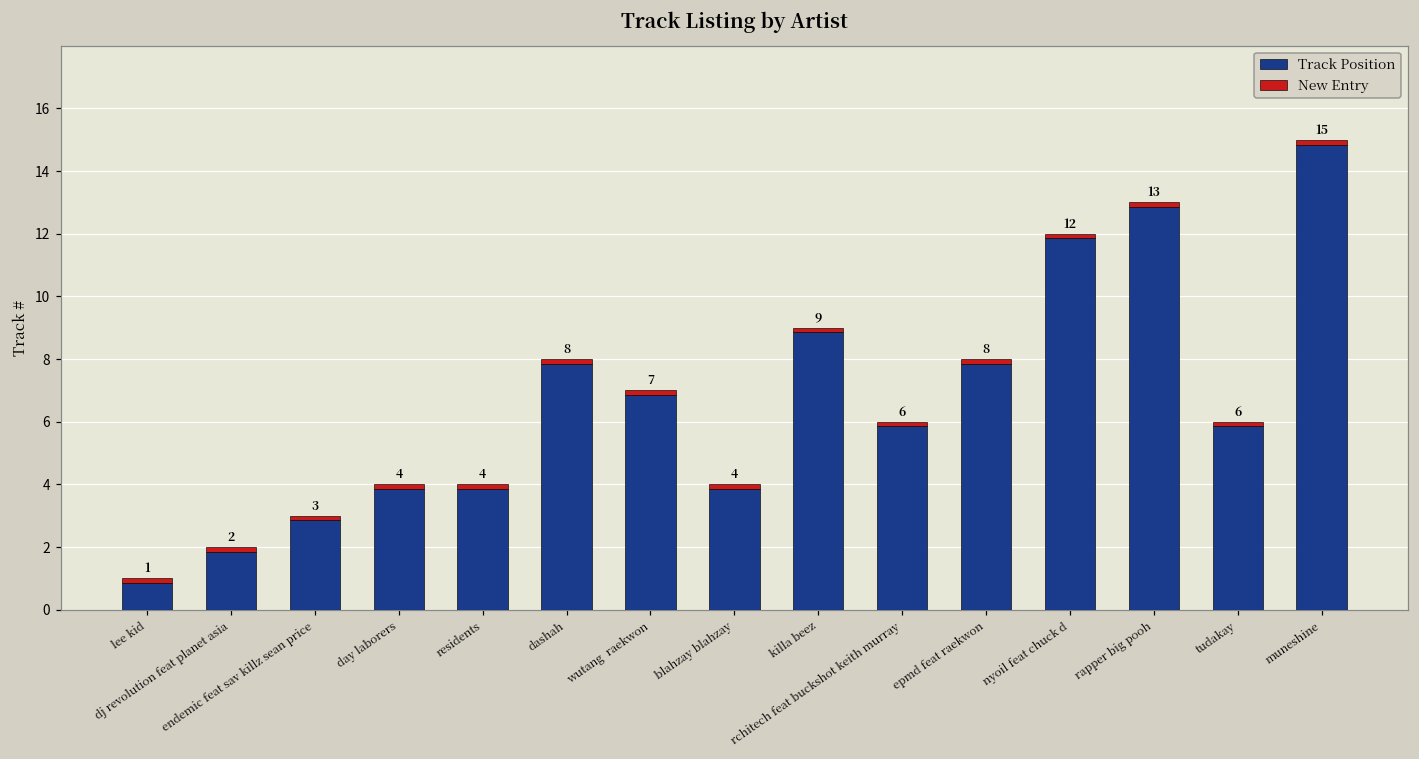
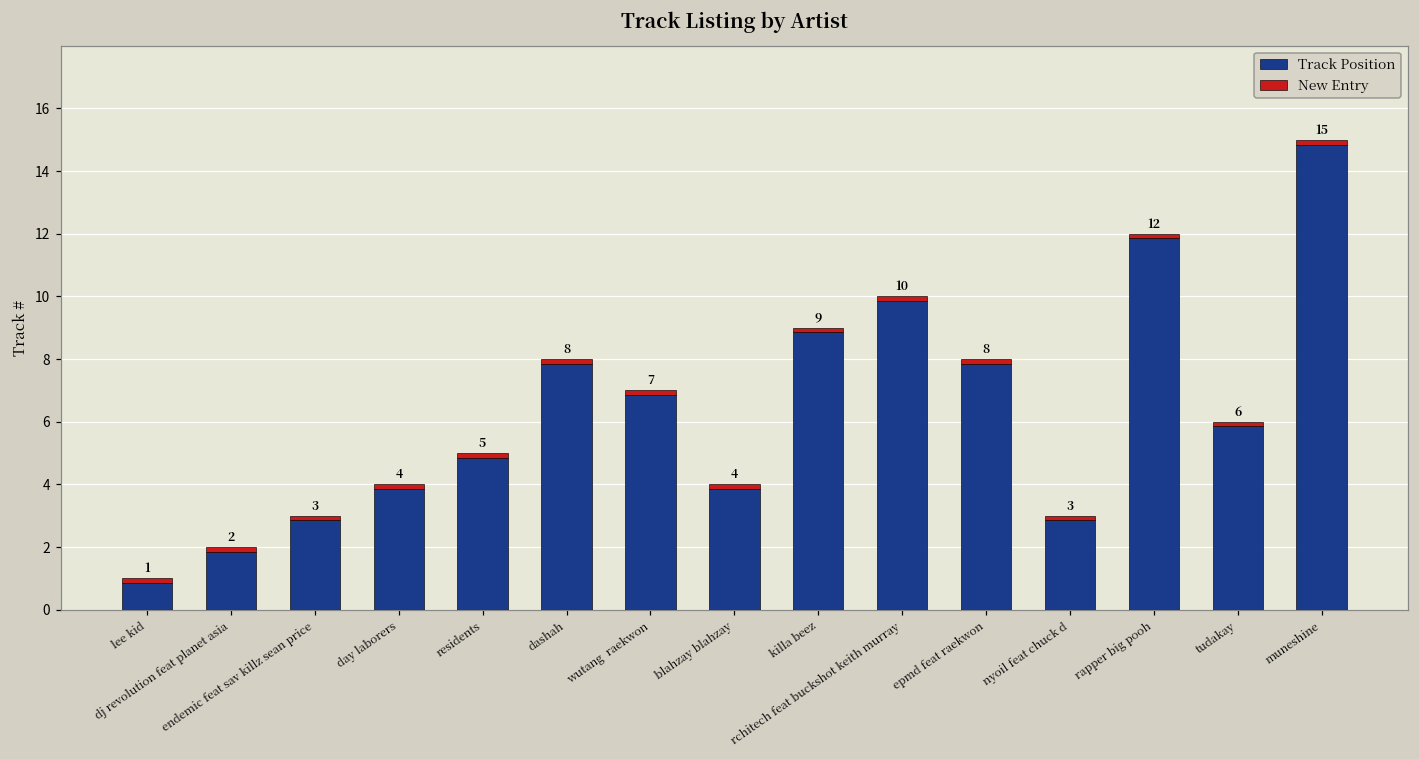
  {
    "Track Position": {
      "lee kid": 1,
      "dj revolution feat planet asia": 2,
      "endemic feat sav killz sean price": 3,
      "day laborers": 4,
-     "residents": 4,
+     "residents": 5,
      "dashah": 8,
      "wutang raekwon": 7,
      "blahzay blahzay": 4,
      "killa beez": 9,
-     "rchitech feat buckshot keith murray": 6,
+     "rchitech feat buckshot keith murray": 10,
      "epmd feat raekwon": 8,
-     "nyoil feat chuck d": 12,
-     "rapper big pooh": 13,
+     "nyoil feat chuck d": 3,
+     "rapper big pooh": 12,
      "tudakay": 6,
      "muneshine": 15
    }
  }
